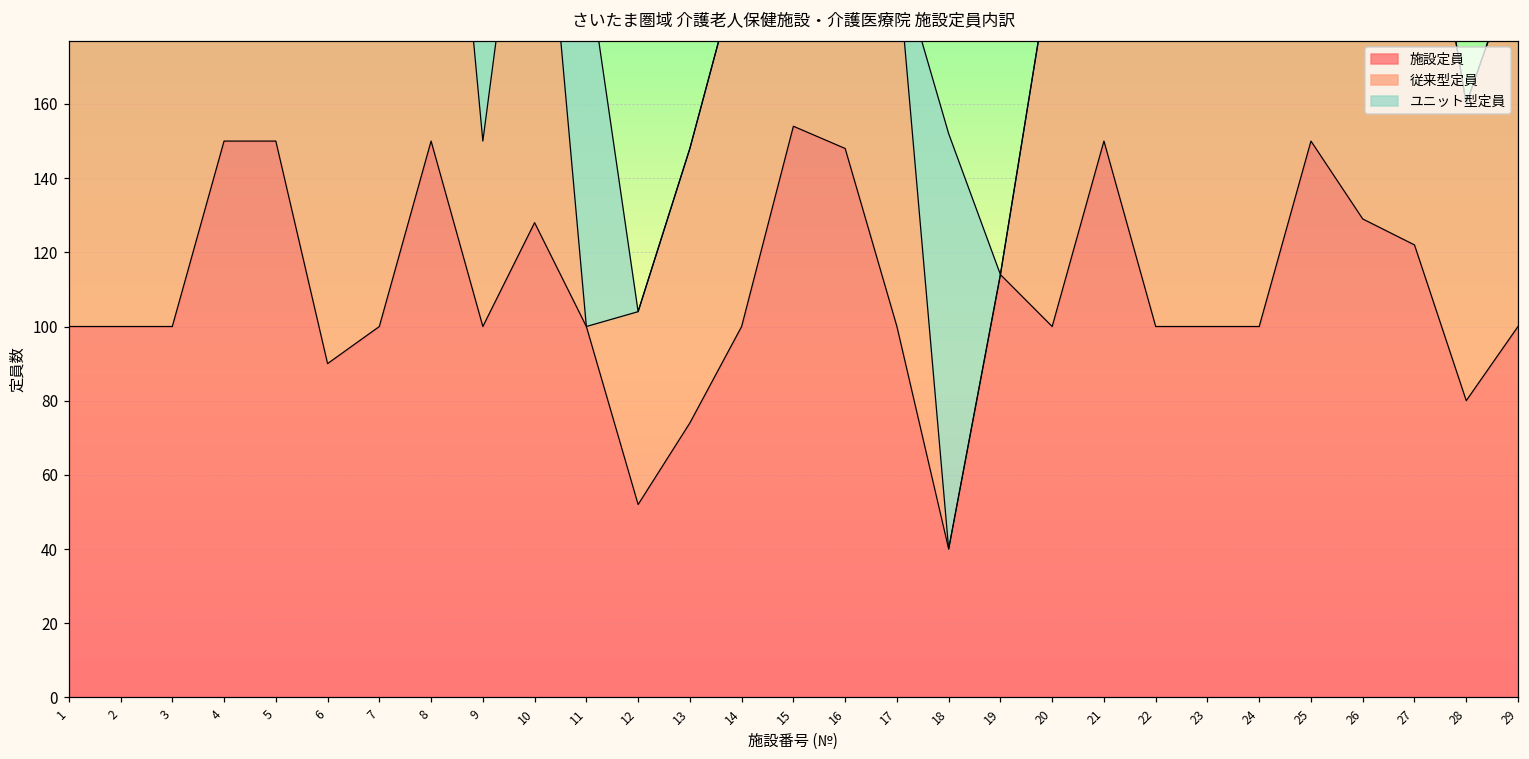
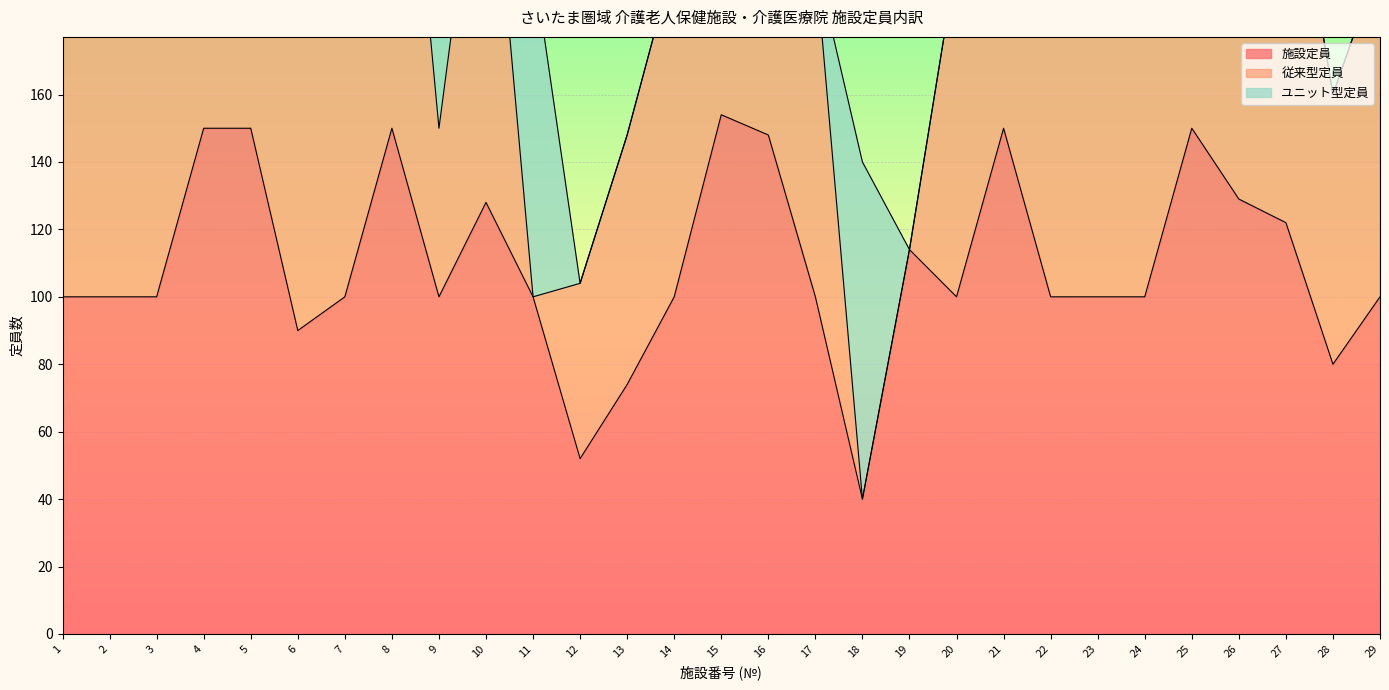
  {
    "ユニット型定員": {
-     "18": 112
+     "18": 100
    }
  }
